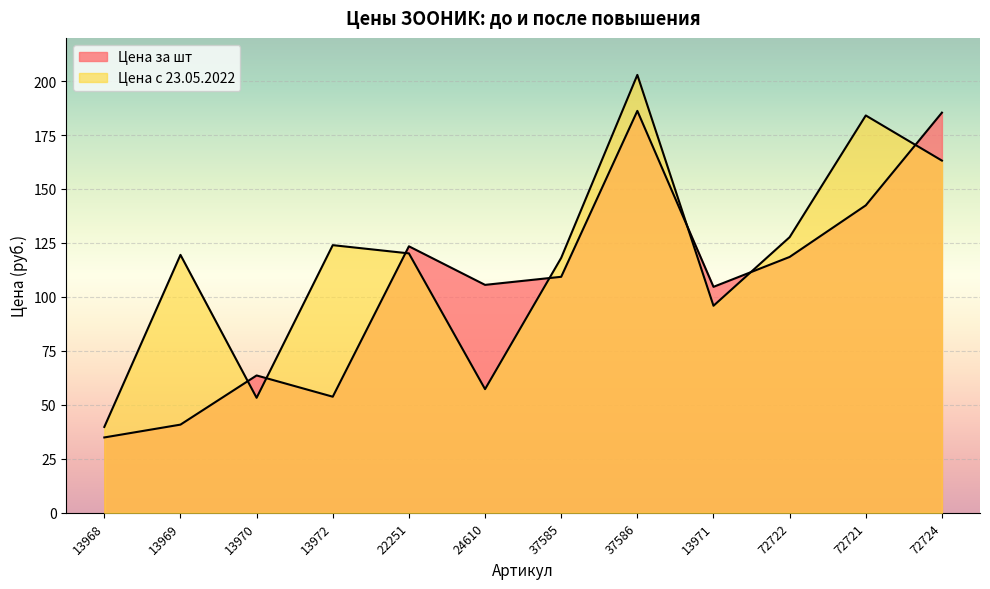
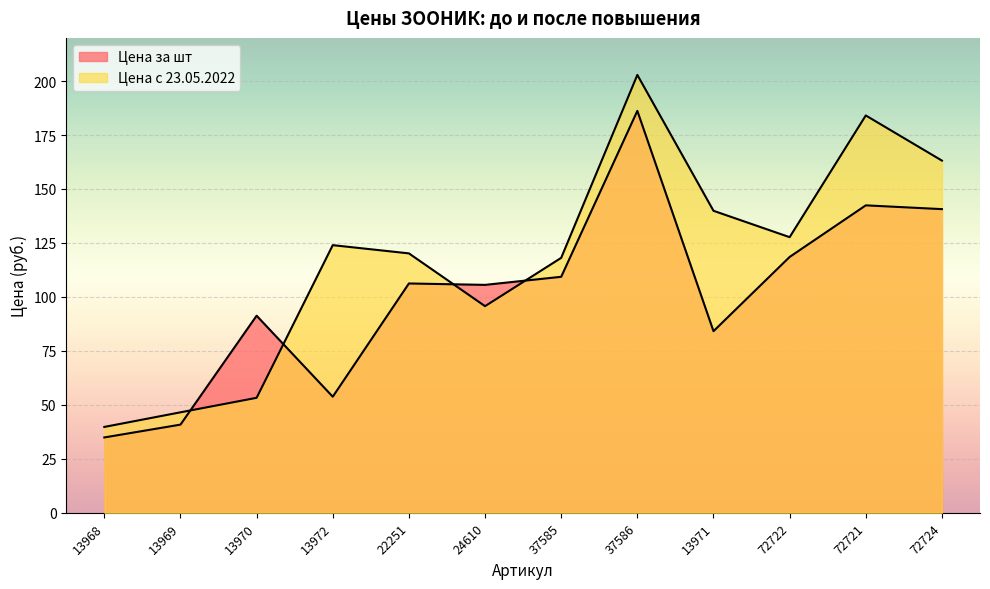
  {
    "Цена за шт": {
      "13968": 35,
      "13969": 41,
-     "13970": 64,
+     "13970": 91,
      "13972": 54,
-     "22251": 123,
+     "22251": 106,
      "24610": 106,
      "37585": 109,
      "37586": 186,
-     "13971": 105,
+     "13971": 84,
      "72722": 119,
      "72721": 142,
-     "72724": 185
+     "72724": 141
    },
    "Цена с 23.05.2022": {
      "13968": 40,
-     "13969": 119,
+     "13969": 47,
      "13970": 53,
      "13972": 124,
      "22251": 120,
-     "24610": 57,
+     "24610": 96,
      "37585": 118,
      "37586": 203,
-     "13971": 96,
+     "13971": 140,
      "72722": 128,
      "72721": 184,
      "72724": 163
    }
  }
